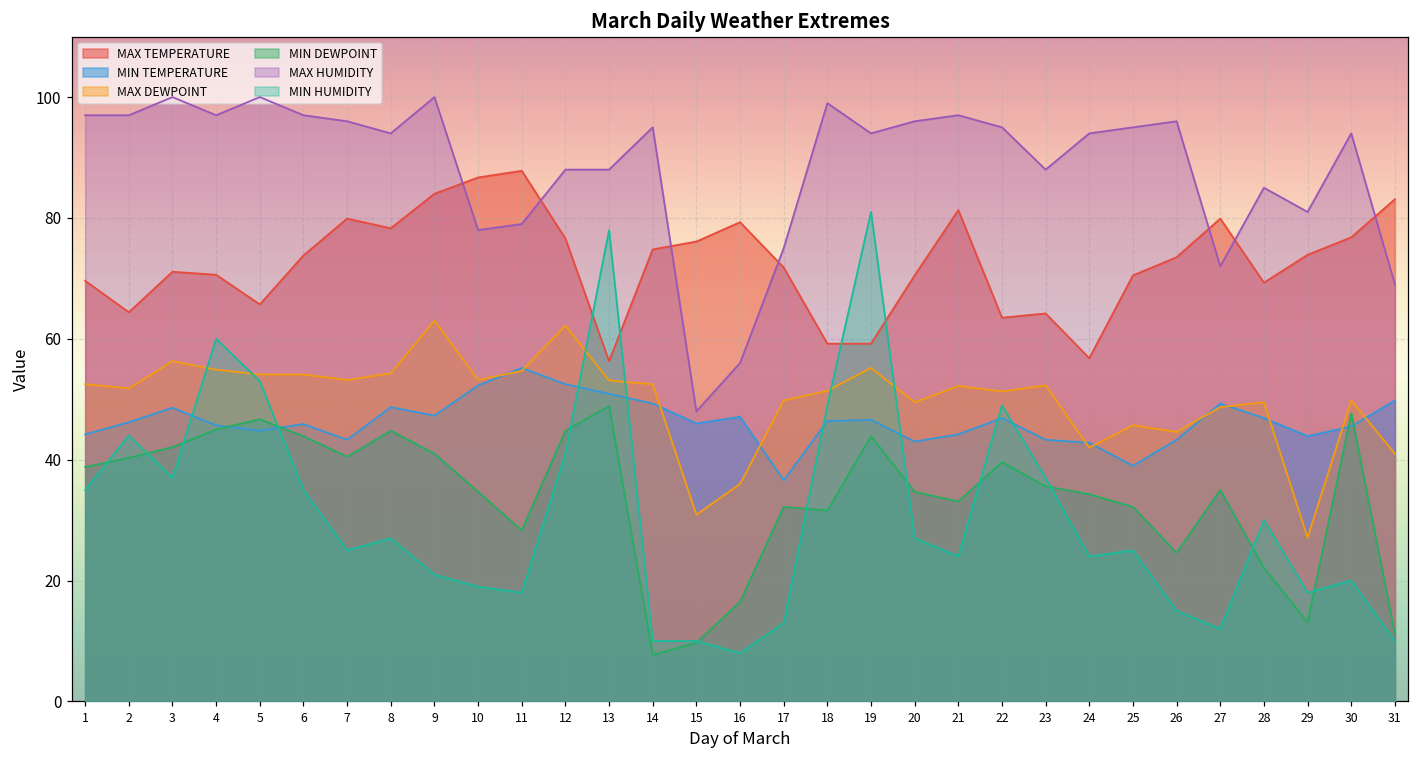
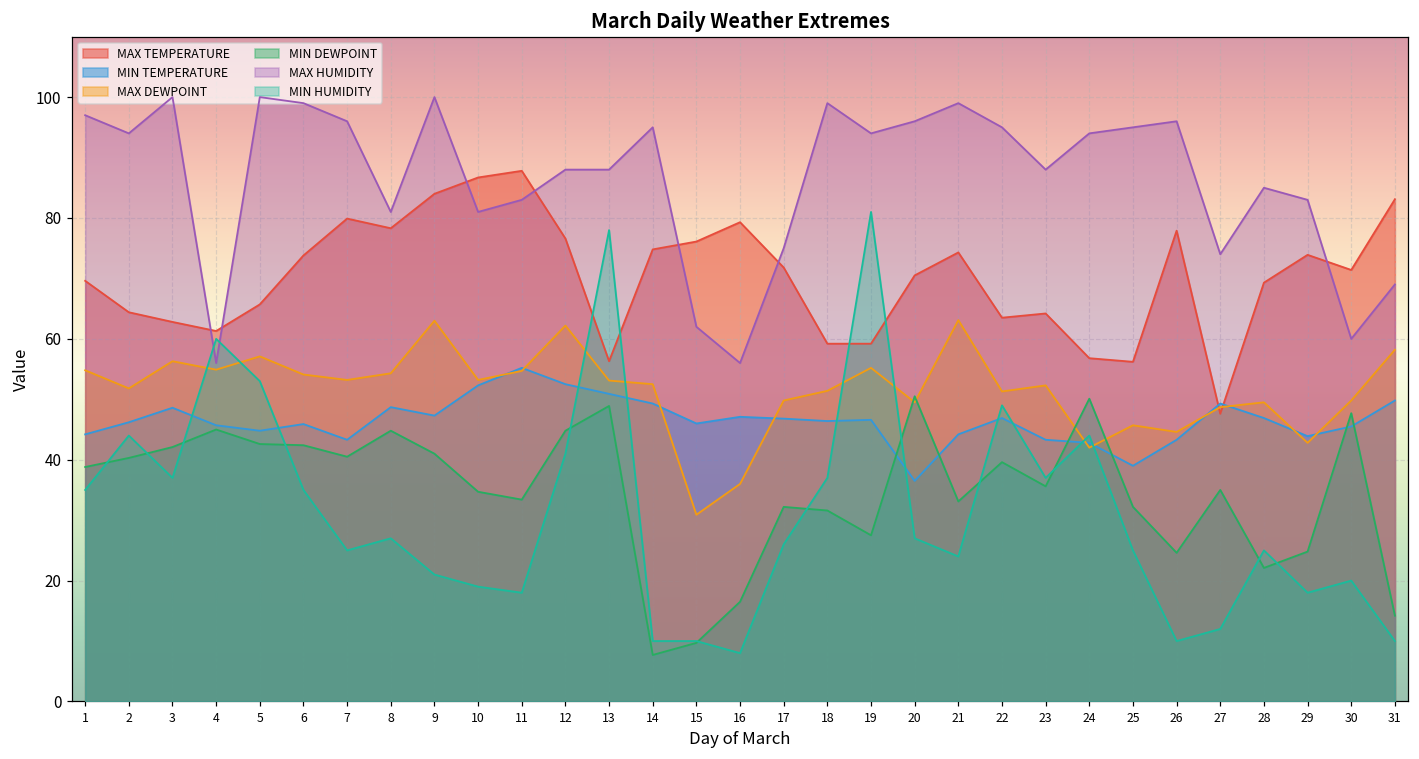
  {
    "MAX TEMPERATURE": {
      "1": 70,
      "2": 64,
-     "3": 71,
-     "4": 71,
+     "3": 63,
+     "4": 61,
      "5": 66,
      "6": 74,
      "7": 80,
      "8": 78,
      "9": 84,
      "10": 87,
      "11": 88,
      "12": 77,
      "13": 56,
      "14": 75,
      "15": 76,
      "16": 79,
      "17": 72,
      "18": 59,
      "19": 59,
      "20": 71,
-     "21": 81,
+     "21": 74,
      "22": 64,
      "23": 64,
      "24": 57,
-     "25": 71,
-     "26": 74,
-     "27": 80,
+     "25": 56,
+     "26": 78,
+     "27": 48,
      "28": 69,
      "29": 74,
-     "30": 77,
+     "30": 71,
      "31": 83
    },
    "MIN TEMPERATURE": {
      "1": 44,
      "2": 46,
      "3": 49,
      "4": 46,
      "5": 45,
      "6": 46,
      "7": 43,
      "8": 49,
      "9": 47,
      "10": 52,
      "11": 55,
      "12": 53,
      "13": 51,
      "14": 49,
      "15": 46,
      "16": 47,
-     "17": 37,
+     "17": 47,
      "18": 46,
      "19": 47,
-     "20": 43,
+     "20": 37,
      "21": 44,
      "22": 47,
      "23": 43,
      "24": 43,
      "25": 39,
      "26": 43,
      "27": 49,
      "28": 47,
      "29": 44,
      "30": 46,
      "31": 50
    },
    "MAX DEWPOINT": {
-     "1": 53,
+     "1": 55,
      "2": 52,
      "3": 56,
      "4": 55,
-     "5": 54,
+     "5": 57,
      "6": 54,
      "7": 53,
      "8": 54,
      "9": 63,
      "10": 53,
      "11": 55,
      "12": 62,
      "13": 53,
      "14": 53,
      "15": 31,
      "16": 36,
      "17": 50,
      "18": 51,
      "19": 55,
      "20": 50,
-     "21": 52,
+     "21": 63,
      "22": 51,
      "23": 52,
      "24": 42,
      "25": 46,
      "26": 45,
      "27": 49,
      "28": 50,
-     "29": 27,
+     "29": 43,
      "30": 50,
-     "31": 41
+     "31": 58
    },
    "MIN DEWPOINT": {
      "1": 39,
      "2": 40,
      "3": 42,
      "4": 45,
-     "5": 47,
-     "6": 44,
+     "5": 43,
+     "6": 42,
      "7": 41,
      "8": 45,
      "9": 41,
      "10": 35,
-     "11": 28,
+     "11": 33,
      "12": 45,
      "13": 49,
      "14": 8,
      "16": 17,
      "17": 32,
      "18": 32,
-     "19": 44,
-     "20": 35,
+     "19": 28,
+     "20": 51,
      "21": 33,
      "22": 40,
      "23": 36,
-     "24": 34,
+     "24": 50,
      "25": 32,
      "26": 25,
      "27": 35,
      "28": 22,
-     "29": 13,
+     "29": 25,
      "30": 48,
-     "31": 11
+     "31": 14
    },
    "MAX HUMIDITY": {
      "1": 97,
-     "2": 97,
-     "4": 97,
-     "6": 97,
+     "2": 94,
+     "4": 56,
+     "6": 99,
      "7": 96,
-     "8": 94,
+     "8": 81,
      "9": 100,
-     "10": 78,
-     "11": 79,
+     "10": 81,
+     "11": 83,
      "12": 88,
      "13": 88,
      "14": 95,
-     "15": 48,
+     "15": 62,
      "16": 56,
      "17": 75,
      "18": 99,
      "19": 94,
      "20": 96,
-     "21": 97,
+     "21": 99,
      "22": 95,
      "23": 88,
      "24": 94,
      "25": 95,
      "26": 96,
-     "27": 72,
+     "27": 74,
      "28": 85,
-     "29": 81,
-     "30": 94,
+     "29": 83,
+     "30": 60,
      "31": 69
    },
    "MIN HUMIDITY": {
      "1": 35,
      "2": 44,
      "3": 37,
      "4": 60,
      "5": 53,
      "6": 35,
      "7": 25,
      "8": 27,
      "9": 21,
      "10": 19,
      "11": 18,
      "12": 41,
      "13": 78,
      "14": 10,
      "16": 8,
-     "17": 13,
-     "18": 49,
+     "17": 26,
+     "18": 37,
      "19": 81,
      "20": 27,
      "21": 24,
      "22": 49,
      "23": 37,
-     "24": 24,
+     "24": 44,
      "25": 25,
-     "26": 15,
+     "26": 10,
      "27": 12,
-     "28": 30,
+     "28": 25,
      "29": 18,
      "30": 20,
      "31": 10
    }
  }
